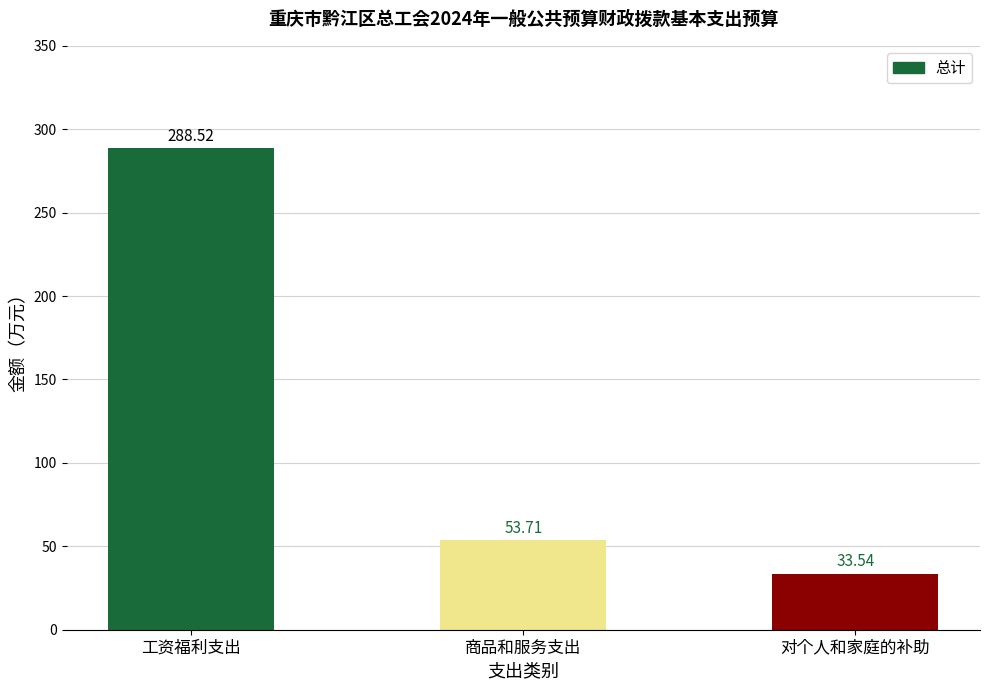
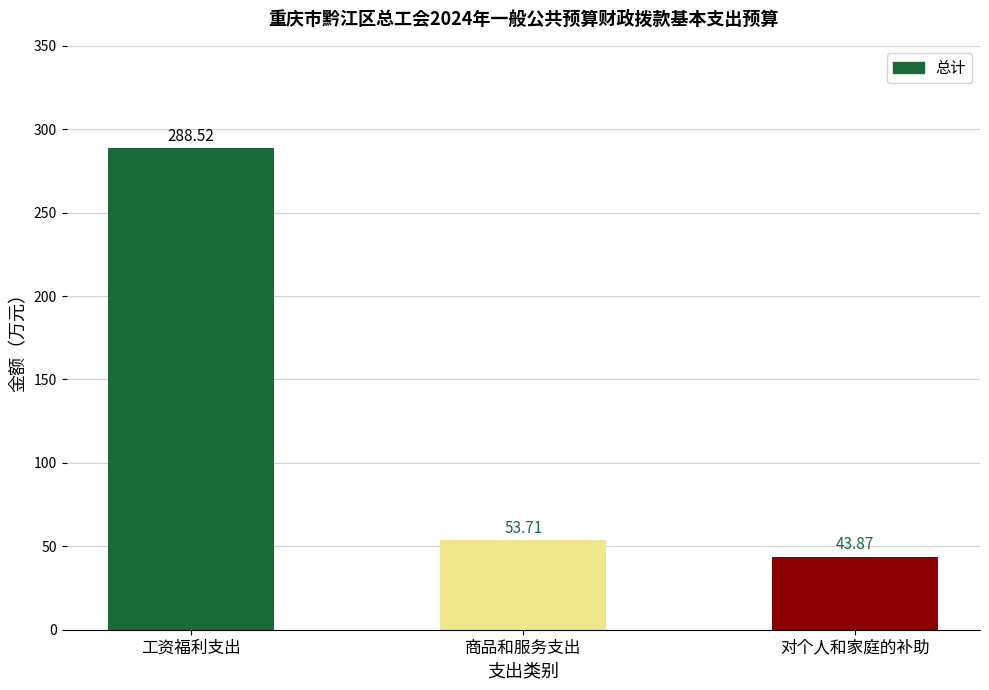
  {
    "工资福利支出": 288.52,
    "商品和服务支出": 53.71,
-   "对个人和家庭的补助": 33.54
+   "对个人和家庭的补助": 43.87
  }
